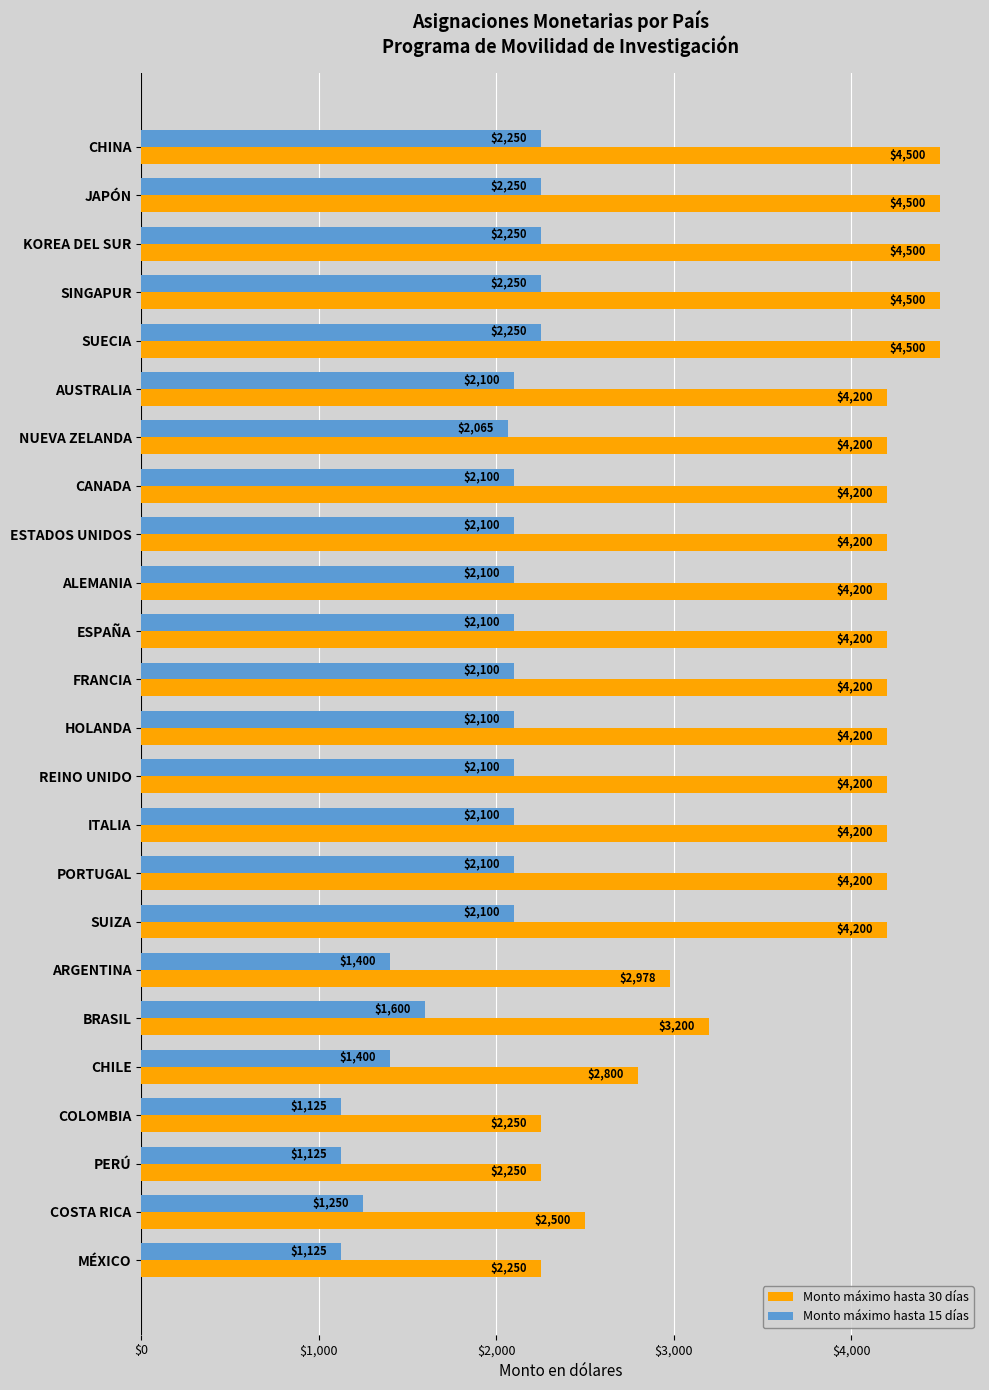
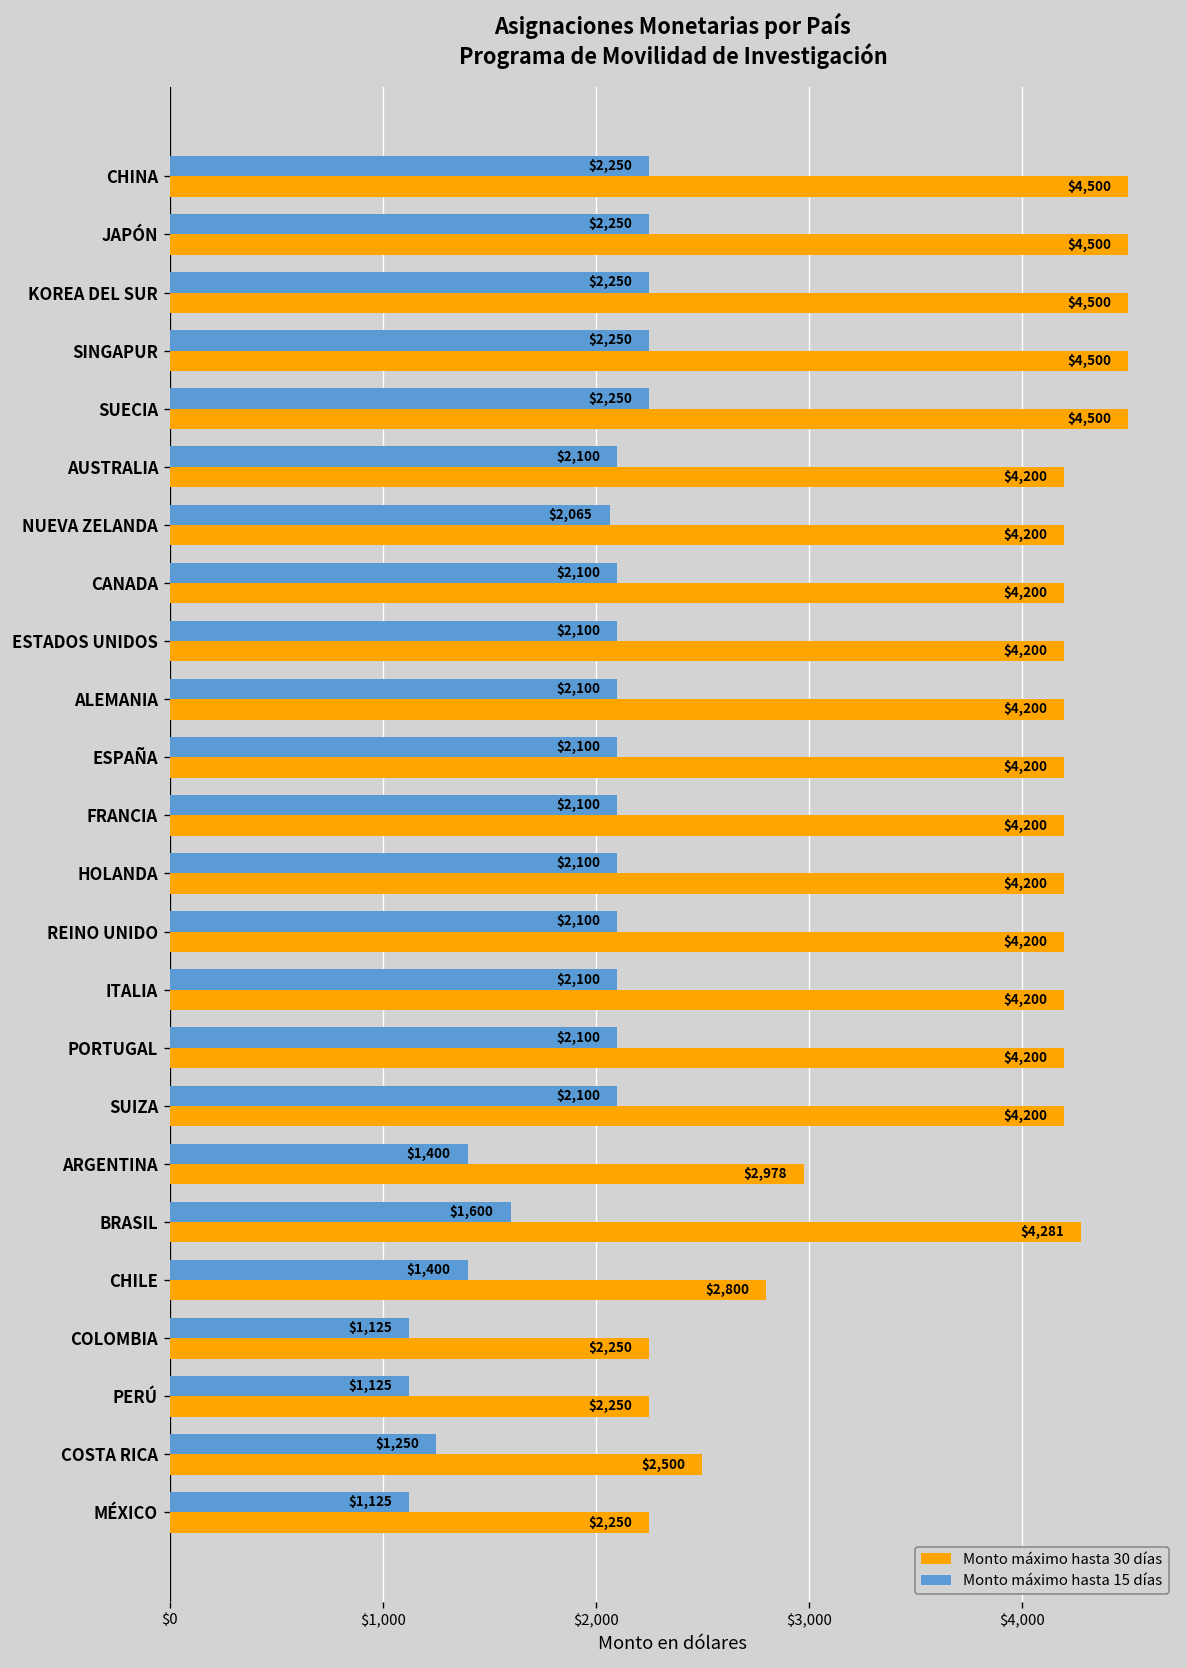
  {
    "Monto máximo hasta 30 días": {
      "CHINA": "$4,500",
      "JAPÓN": "$4,500",
      "KOREA DEL SUR": "$4,500",
      "SINGAPUR": "$4,500",
      "SUECIA": "$4,500",
      "AUSTRALIA": "$4,200",
      "NUEVA ZELANDA": "$4,200",
      "CANADA": "$4,200",
      "ESTADOS UNIDOS": "$4,200",
      "ALEMANIA": "$4,200",
      "ESPAÑA": "$4,200",
      "FRANCIA": "$4,200",
      "HOLANDA": "$4,200",
      "REINO UNIDO": "$4,200",
      "ITALIA": "$4,200",
      "PORTUGAL": "$4,200",
      "SUIZA": "$4,200",
      "ARGENTINA": "$2,978",
-     "BRASIL": "$3,200",
+     "BRASIL": "$4,281",
      "CHILE": "$2,800",
      "COLOMBIA": "$2,250",
      "PERÚ": "$2,250",
      "COSTA RICA": "$2,500",
      "MÉXICO": "$2,250"
    },
    "Monto máximo hasta 15 días": {
      "CHINA": "$2,250",
      "JAPÓN": "$2,250",
      "KOREA DEL SUR": "$2,250",
      "SINGAPUR": "$2,250",
      "SUECIA": "$2,250",
      "AUSTRALIA": "$2,100",
      "NUEVA ZELANDA": "$2,065",
      "CANADA": "$2,100",
      "ESTADOS UNIDOS": "$2,100",
      "ALEMANIA": "$2,100",
      "ESPAÑA": "$2,100",
      "FRANCIA": "$2,100",
      "HOLANDA": "$2,100",
      "REINO UNIDO": "$2,100",
      "ITALIA": "$2,100",
      "PORTUGAL": "$2,100",
      "SUIZA": "$2,100",
      "ARGENTINA": "$1,400",
      "BRASIL": "$1,600",
      "CHILE": "$1,400",
      "COLOMBIA": "$1,125",
      "PERÚ": "$1,125",
      "COSTA RICA": "$1,250",
      "MÉXICO": "$1,125"
    }
  }
